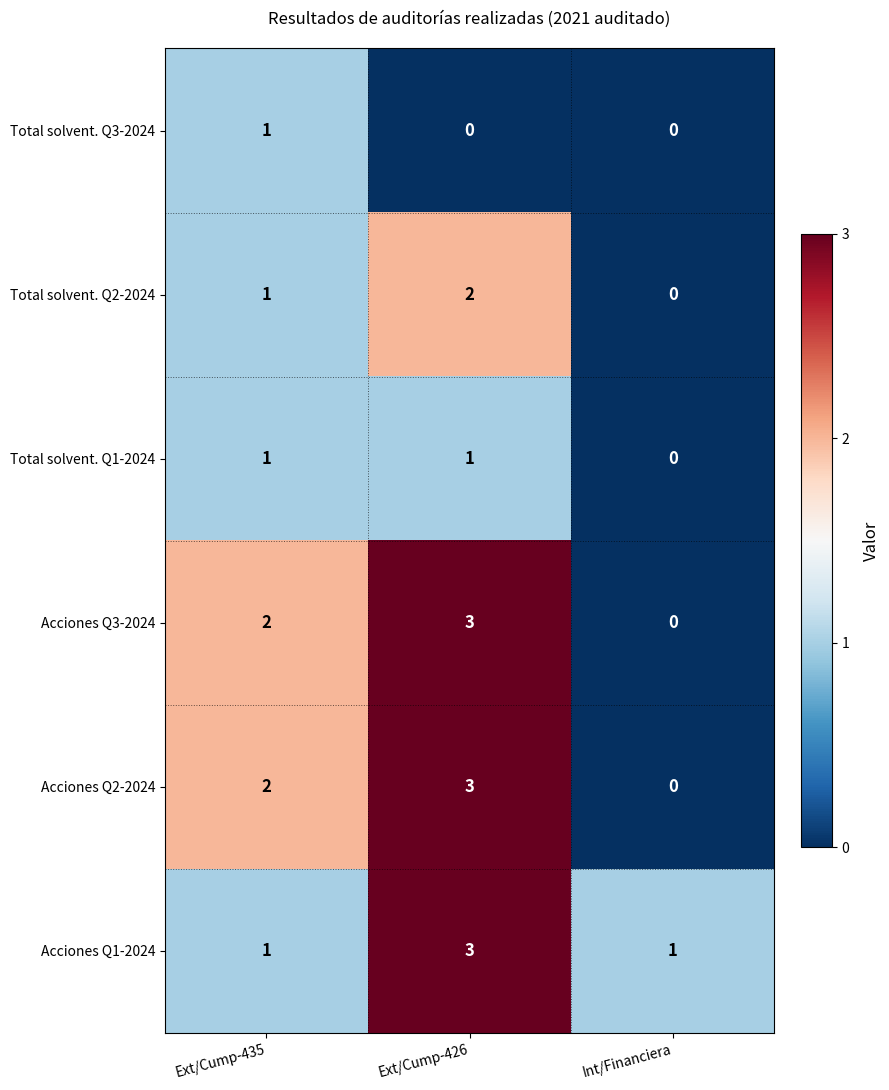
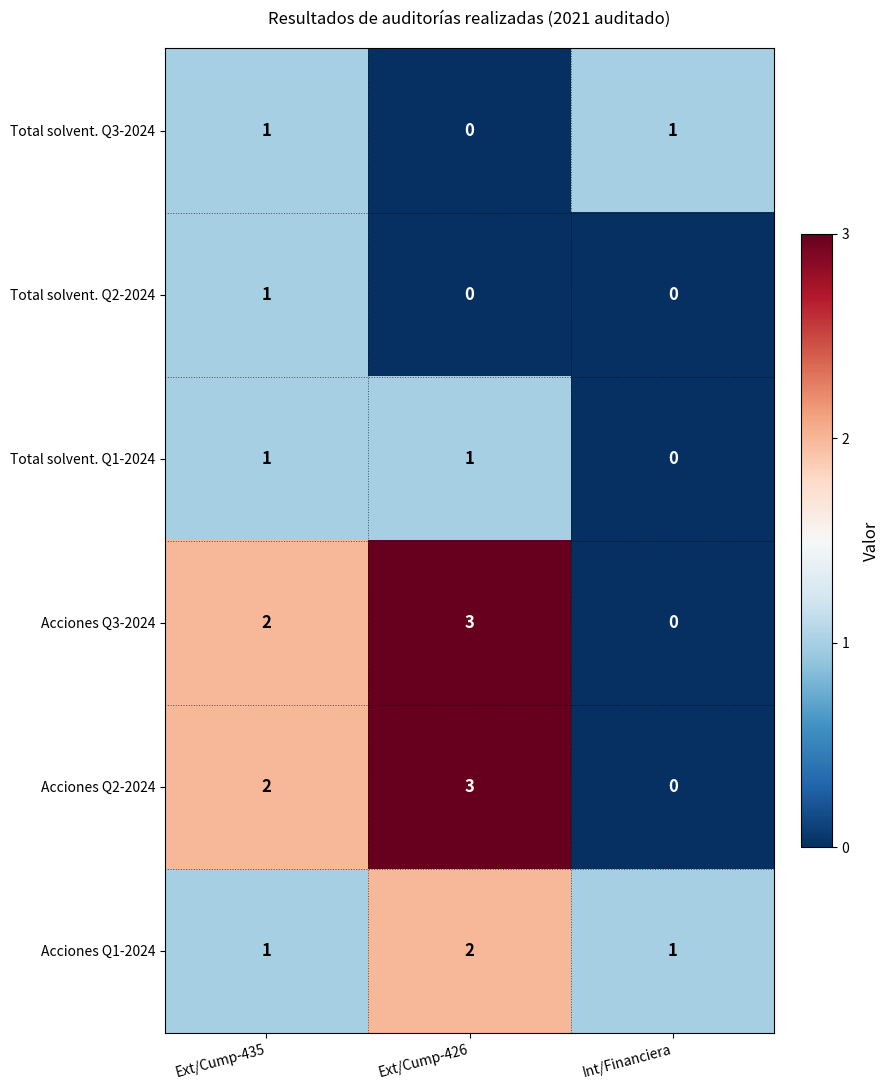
  {
    "Total solvent. Q3-2024": {
      "Ext/Cump-435": 1,
      "Ext/Cump-426": 0,
-     "Int/Financiera": 0
+     "Int/Financiera": 1
    },
    "Total solvent. Q2-2024": {
      "Ext/Cump-435": 1,
-     "Ext/Cump-426": 2,
+     "Ext/Cump-426": 0,
      "Int/Financiera": 0
    },
    "Total solvent. Q1-2024": {
      "Ext/Cump-435": 1,
      "Ext/Cump-426": 1,
      "Int/Financiera": 0
    },
    "Acciones Q3-2024": {
      "Ext/Cump-435": 2,
      "Ext/Cump-426": 3,
      "Int/Financiera": 0
    },
    "Acciones Q2-2024": {
      "Ext/Cump-435": 2,
      "Ext/Cump-426": 3,
      "Int/Financiera": 0
    },
    "Acciones Q1-2024": {
      "Ext/Cump-435": 1,
-     "Ext/Cump-426": 3,
+     "Ext/Cump-426": 2,
      "Int/Financiera": 1
    }
  }
